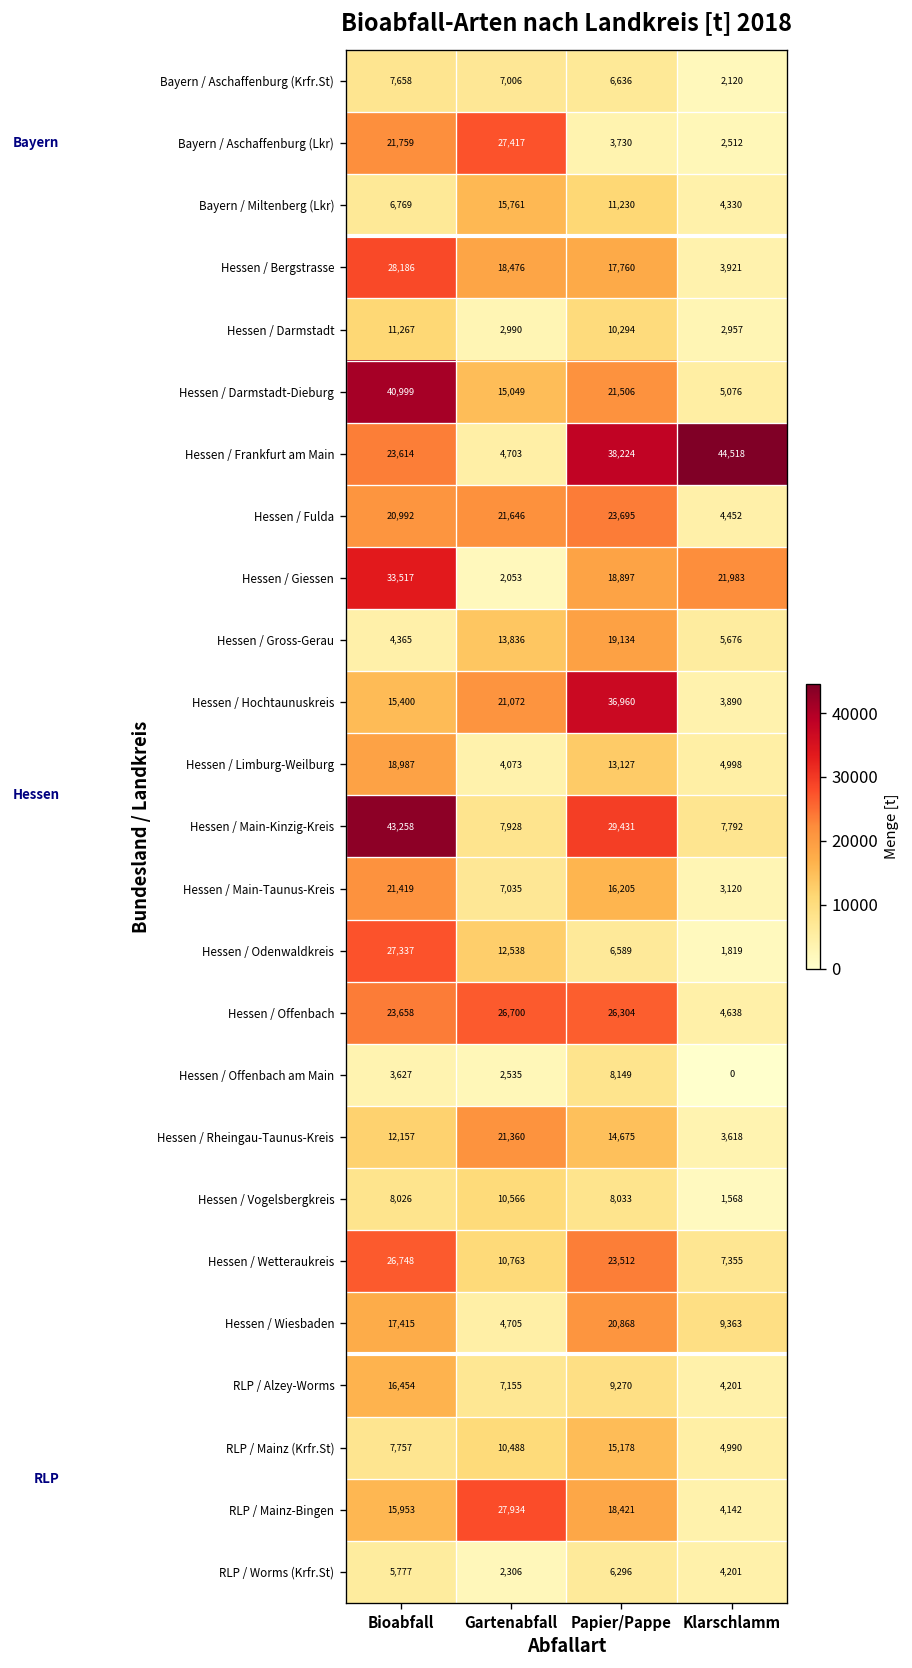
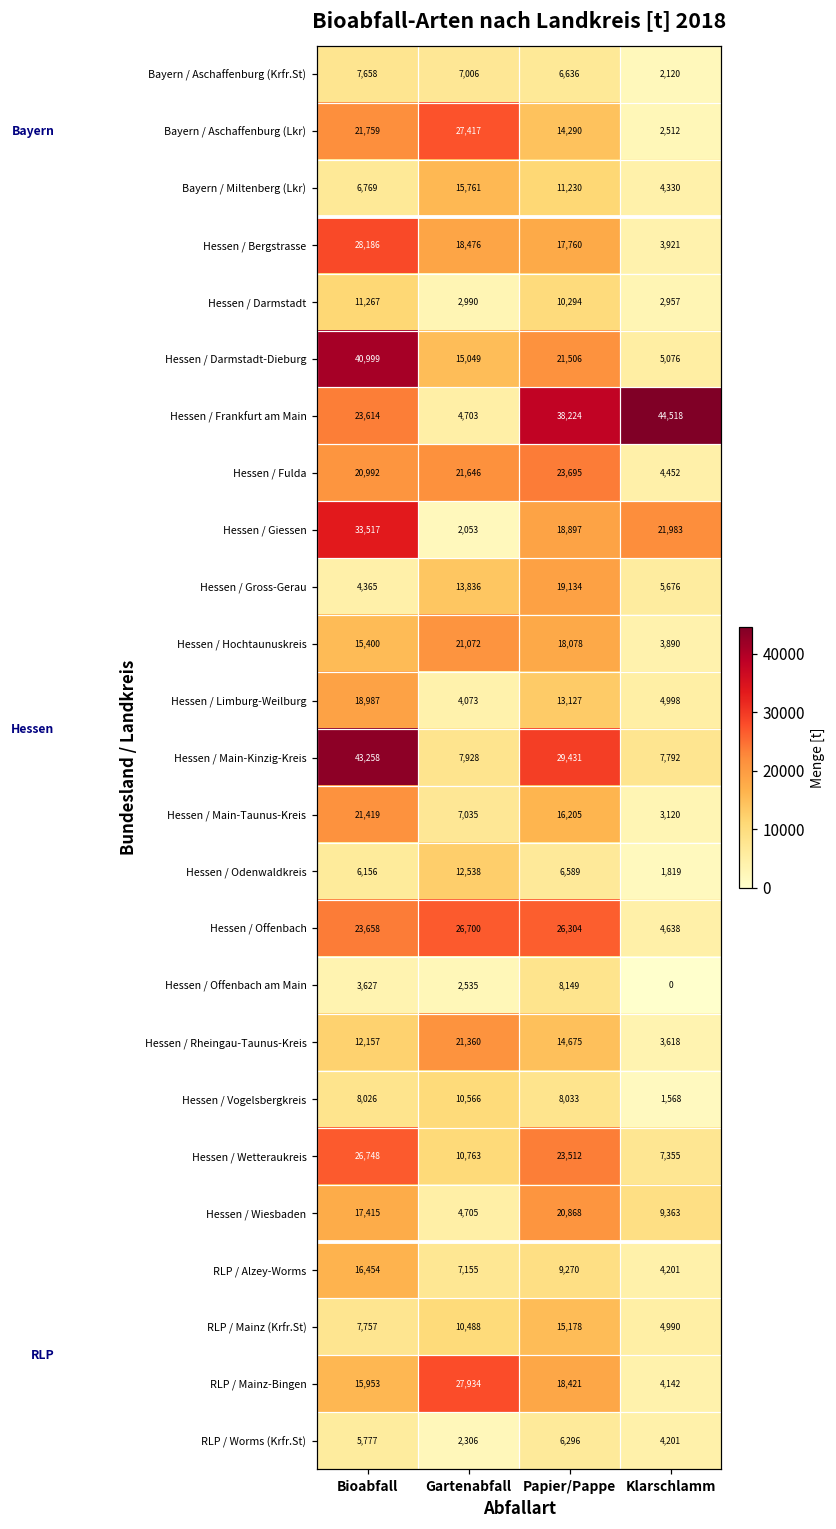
  {
    "Bayern / Aschaffenburg (Krfr.St)": {
      "Bioabfall": "7,658",
      "Gartenabfall": "7,006",
      "Papier/Pappe": "6,636",
      "Klarschlamm": "2,120"
    },
    "Bayern / Aschaffenburg (Lkr)": {
      "Bioabfall": "21,759",
      "Gartenabfall": "27,417",
-     "Papier/Pappe": "3,730",
+     "Papier/Pappe": "14,290",
      "Klarschlamm": "2,512"
    },
    "Bayern / Miltenberg (Lkr)": {
      "Bioabfall": "6,769",
      "Gartenabfall": "15,761",
      "Papier/Pappe": "11,230",
      "Klarschlamm": "4,330"
    },
    "Hessen / Bergstrasse": {
      "Bioabfall": "28,186",
      "Gartenabfall": "18,476",
      "Papier/Pappe": "17,760",
      "Klarschlamm": "3,921"
    },
    "Hessen / Darmstadt": {
      "Bioabfall": "11,267",
      "Gartenabfall": "2,990",
      "Papier/Pappe": "10,294",
      "Klarschlamm": "2,957"
    },
    "Hessen / Darmstadt-Dieburg": {
      "Bioabfall": "40,999",
      "Gartenabfall": "15,049",
      "Papier/Pappe": "21,506",
      "Klarschlamm": "5,076"
    },
    "Hessen / Frankfurt am Main": {
      "Bioabfall": "23,614",
      "Gartenabfall": "4,703",
      "Papier/Pappe": "38,224",
      "Klarschlamm": "44,518"
    },
    "Hessen / Fulda": {
      "Bioabfall": "20,992",
      "Gartenabfall": "21,646",
      "Papier/Pappe": "23,695",
      "Klarschlamm": "4,452"
    },
    "Hessen / Giessen": {
      "Bioabfall": "33,517",
      "Gartenabfall": "2,053",
      "Papier/Pappe": "18,897",
      "Klarschlamm": "21,983"
    },
    "Hessen / Gross-Gerau": {
      "Bioabfall": "4,365",
      "Gartenabfall": "13,836",
      "Papier/Pappe": "19,134",
      "Klarschlamm": "5,676"
    },
    "Hessen / Hochtaunuskreis": {
      "Bioabfall": "15,400",
      "Gartenabfall": "21,072",
-     "Papier/Pappe": "36,960",
+     "Papier/Pappe": "18,078",
      "Klarschlamm": "3,890"
    },
    "Hessen / Limburg-Weilburg": {
      "Bioabfall": "18,987",
      "Gartenabfall": "4,073",
      "Papier/Pappe": "13,127",
      "Klarschlamm": "4,998"
    },
    "Hessen / Main-Kinzig-Kreis": {
      "Bioabfall": "43,258",
      "Gartenabfall": "7,928",
      "Papier/Pappe": "29,431",
      "Klarschlamm": "7,792"
    },
    "Hessen / Main-Taunus-Kreis": {
      "Bioabfall": "21,419",
      "Gartenabfall": "7,035",
      "Papier/Pappe": "16,205",
      "Klarschlamm": "3,120"
    },
    "Hessen / Odenwaldkreis": {
-     "Bioabfall": "27,337",
+     "Bioabfall": "6,156",
      "Gartenabfall": "12,538",
      "Papier/Pappe": "6,589",
      "Klarschlamm": "1,819"
    },
    "Hessen / Offenbach": {
      "Bioabfall": "23,658",
      "Gartenabfall": "26,700",
      "Papier/Pappe": "26,304",
      "Klarschlamm": "4,638"
    },
    "Hessen / Offenbach am Main": {
      "Bioabfall": "3,627",
      "Gartenabfall": "2,535",
      "Papier/Pappe": "8,149",
      "Klarschlamm": "0"
    },
    "Hessen / Rheingau-Taunus-Kreis": {
      "Bioabfall": "12,157",
      "Gartenabfall": "21,360",
      "Papier/Pappe": "14,675",
      "Klarschlamm": "3,618"
    },
    "Hessen / Vogelsbergkreis": {
      "Bioabfall": "8,026",
      "Gartenabfall": "10,566",
      "Papier/Pappe": "8,033",
      "Klarschlamm": "1,568"
    },
    "Hessen / Wetteraukreis": {
      "Bioabfall": "26,748",
      "Gartenabfall": "10,763",
      "Papier/Pappe": "23,512",
      "Klarschlamm": "7,355"
    },
    "Hessen / Wiesbaden": {
      "Bioabfall": "17,415",
      "Gartenabfall": "4,705",
      "Papier/Pappe": "20,868",
      "Klarschlamm": "9,363"
    },
    "RLP / Alzey-Worms": {
      "Bioabfall": "16,454",
      "Gartenabfall": "7,155",
      "Papier/Pappe": "9,270",
      "Klarschlamm": "4,201"
    },
    "RLP / Mainz (Krfr.St)": {
      "Bioabfall": "7,757",
      "Gartenabfall": "10,488",
      "Papier/Pappe": "15,178",
      "Klarschlamm": "4,990"
    },
    "RLP / Mainz-Bingen": {
      "Bioabfall": "15,953",
      "Gartenabfall": "27,934",
      "Papier/Pappe": "18,421",
      "Klarschlamm": "4,142"
    },
    "RLP / Worms (Krfr.St)": {
      "Bioabfall": "5,777",
      "Gartenabfall": "2,306",
      "Papier/Pappe": "6,296",
      "Klarschlamm": "4,201"
    }
  }
